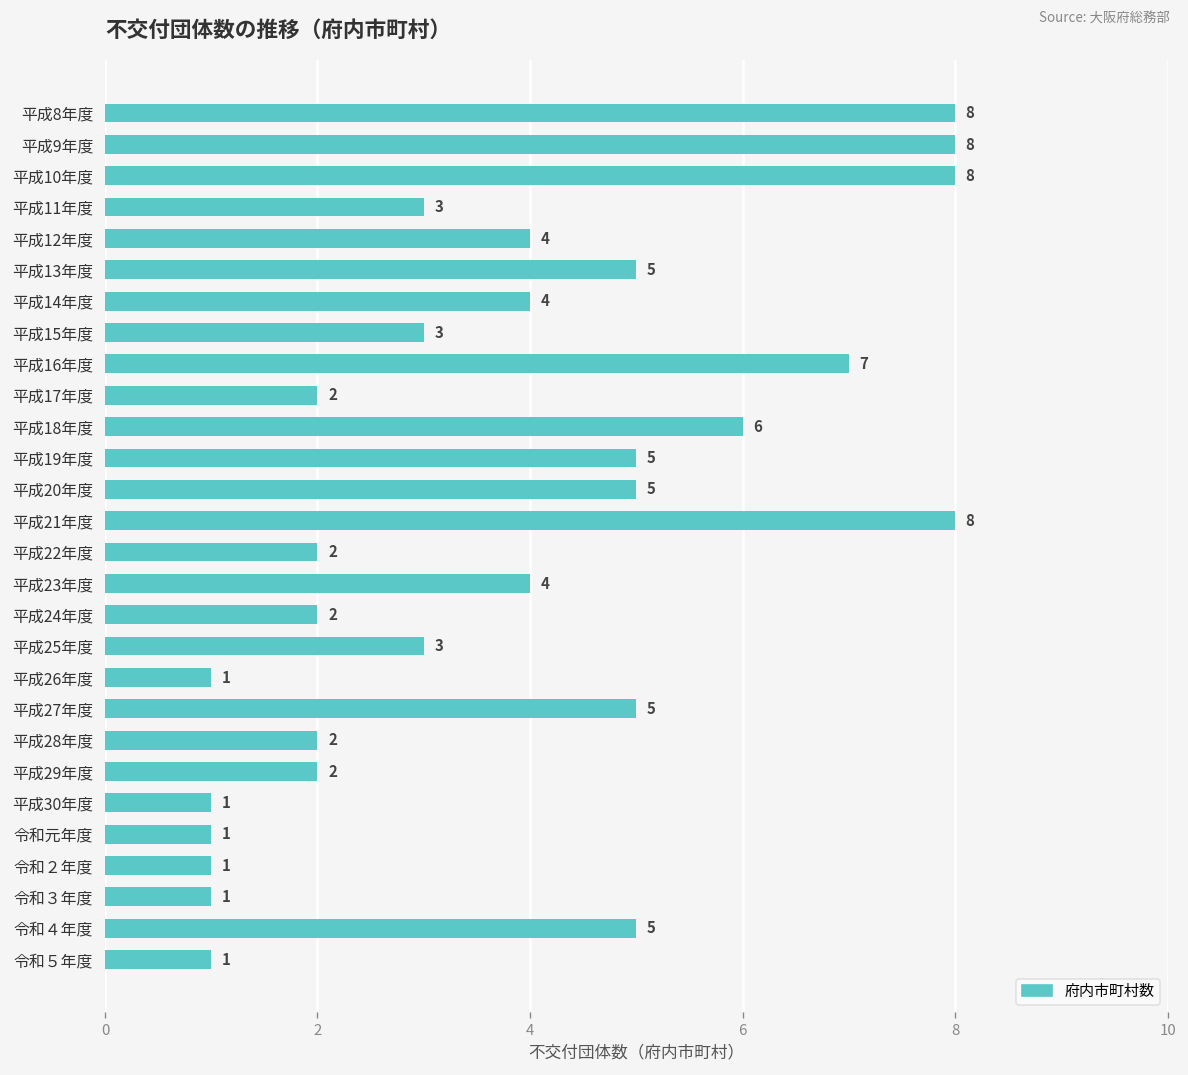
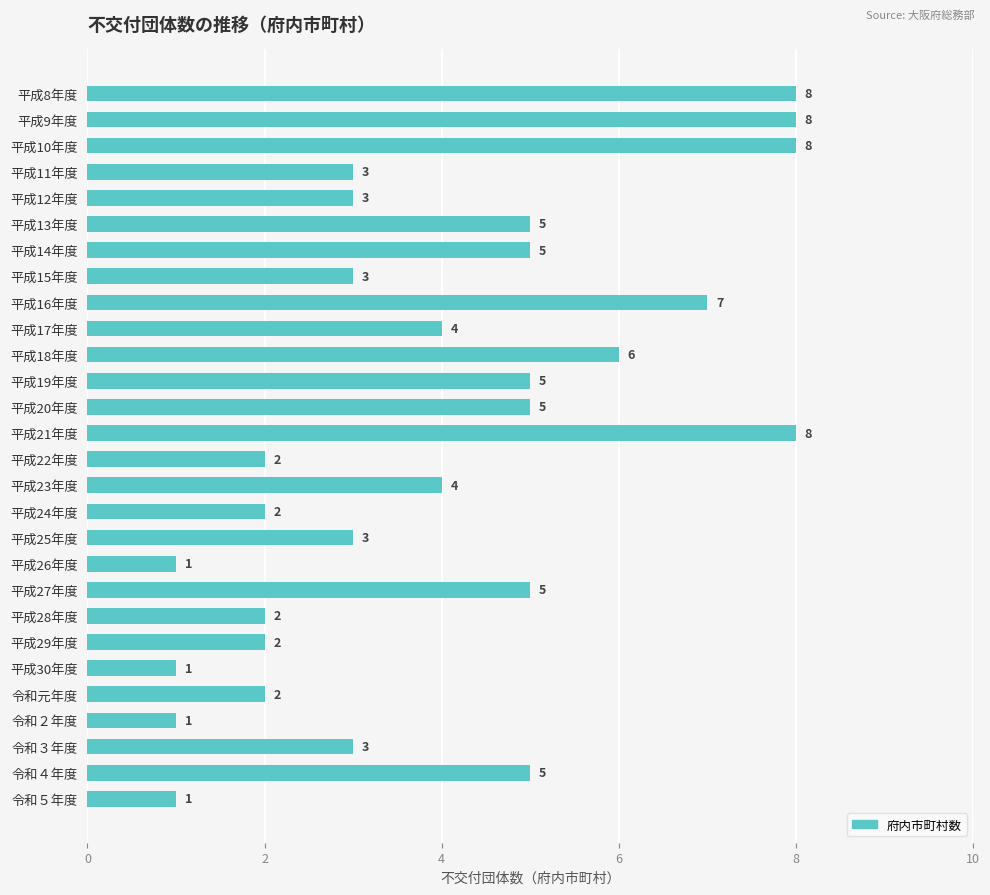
  {
    "平成8年度": 8,
    "平成9年度": 8,
    "平成10年度": 8,
    "平成11年度": 3,
-   "平成12年度": 4,
+   "平成12年度": 3,
    "平成13年度": 5,
-   "平成14年度": 4,
+   "平成14年度": 5,
    "平成15年度": 3,
    "平成16年度": 7,
-   "平成17年度": 2,
+   "平成17年度": 4,
    "平成18年度": 6,
    "平成19年度": 5,
    "平成20年度": 5,
    "平成21年度": 8,
    "平成22年度": 2,
    "平成23年度": 4,
    "平成24年度": 2,
    "平成25年度": 3,
    "平成26年度": 1,
    "平成27年度": 5,
    "平成28年度": 2,
    "平成29年度": 2,
    "平成30年度": 1,
-   "令和元年度": 1,
+   "令和元年度": 2,
    "令和２年度": 1,
-   "令和３年度": 1,
+   "令和３年度": 3,
    "令和４年度": 5,
    "令和５年度": 1
  }
